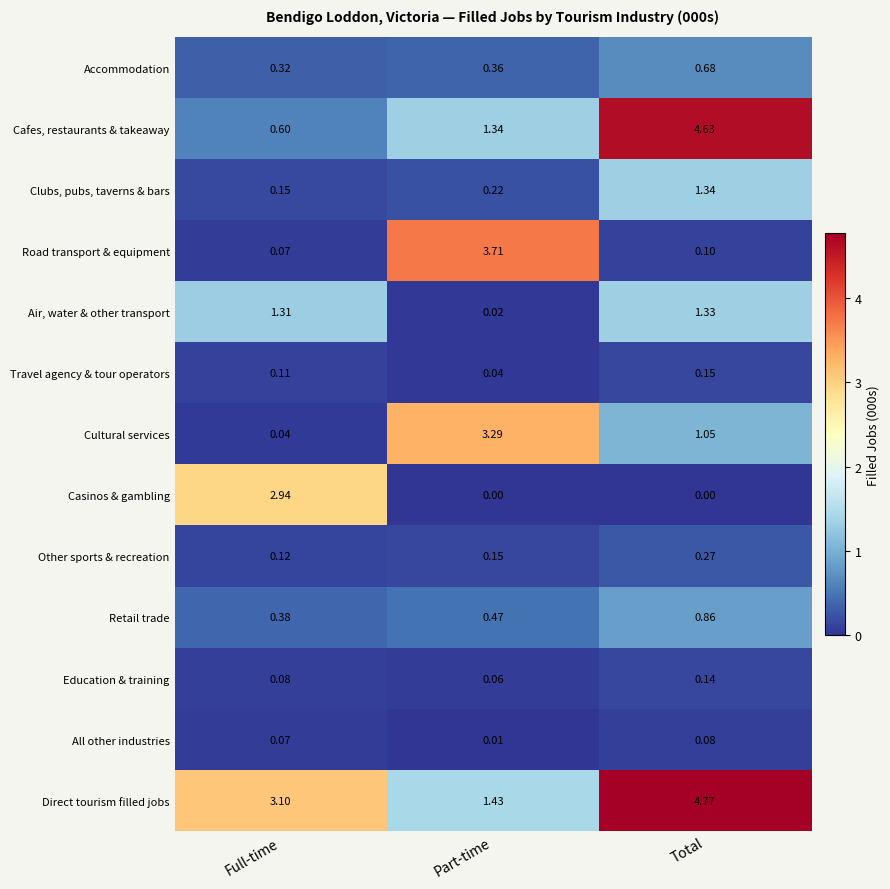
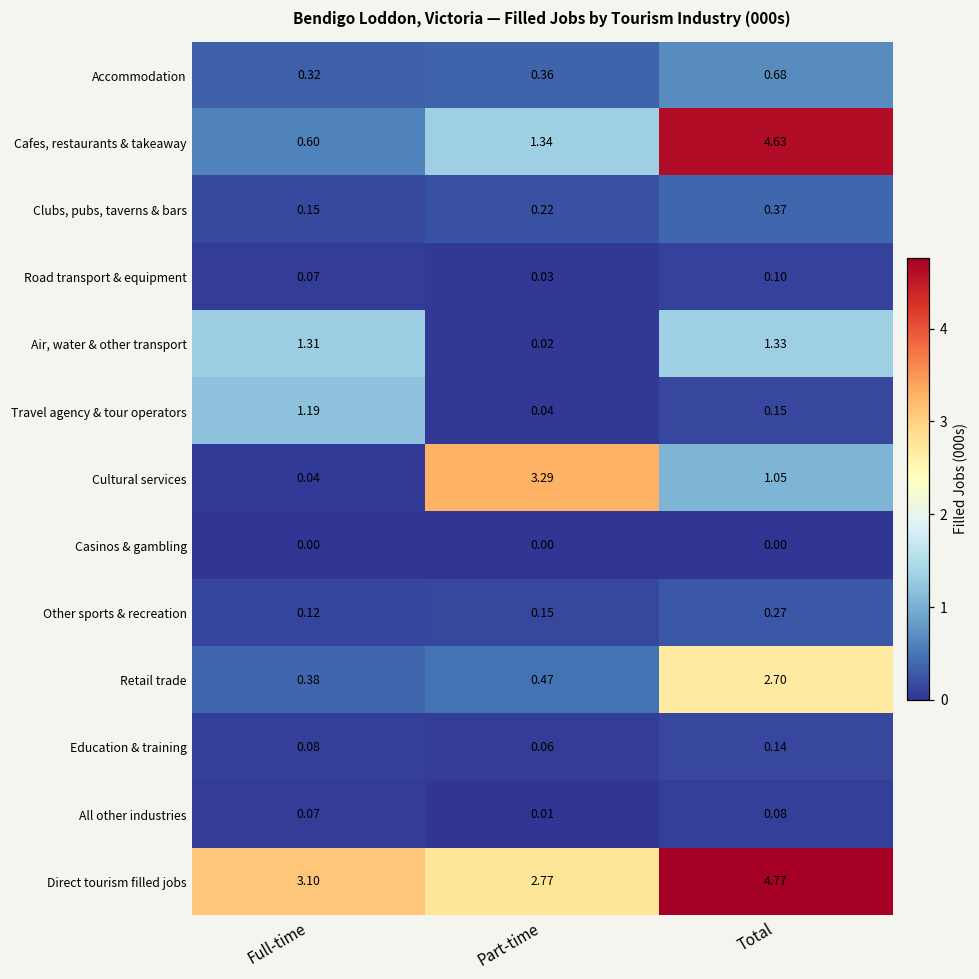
  {
    "Accommodation": {
      "Full-time": 0.32,
      "Part-time": 0.36,
      "Total": 0.68
    },
    "Cafes, restaurants & takeaway": {
      "Full-time": 0.60,
      "Part-time": 1.34,
      "Total": 4.63
    },
    "Clubs, pubs, taverns & bars": {
      "Full-time": 0.15,
      "Part-time": 0.22,
-     "Total": 1.34
+     "Total": 0.37
    },
    "Road transport & equipment": {
      "Full-time": 0.07,
-     "Part-time": 3.71,
+     "Part-time": 0.03,
      "Total": 0.10
    },
    "Air, water & other transport": {
      "Full-time": 1.31,
      "Part-time": 0.02,
      "Total": 1.33
    },
    "Travel agency & tour operators": {
-     "Full-time": 0.11,
+     "Full-time": 1.19,
      "Part-time": 0.04,
      "Total": 0.15
    },
    "Cultural services": {
      "Full-time": 0.04,
      "Part-time": 3.29,
      "Total": 1.05
    },
    "Casinos & gambling": {
-     "Full-time": 2.94,
+     "Full-time": 0.00,
      "Part-time": 0.00,
      "Total": 0.00
    },
    "Other sports & recreation": {
      "Full-time": 0.12,
      "Part-time": 0.15,
      "Total": 0.27
    },
    "Retail trade": {
      "Full-time": 0.38,
      "Part-time": 0.47,
-     "Total": 0.86
+     "Total": 2.70
    },
    "Education & training": {
      "Full-time": 0.08,
      "Part-time": 0.06,
      "Total": 0.14
    },
    "All other industries": {
      "Full-time": 0.07,
      "Part-time": 0.01,
      "Total": 0.08
    },
    "Direct tourism filled jobs": {
      "Full-time": 3.10,
-     "Part-time": 1.43,
+     "Part-time": 2.77,
      "Total": 4.77
    }
  }
